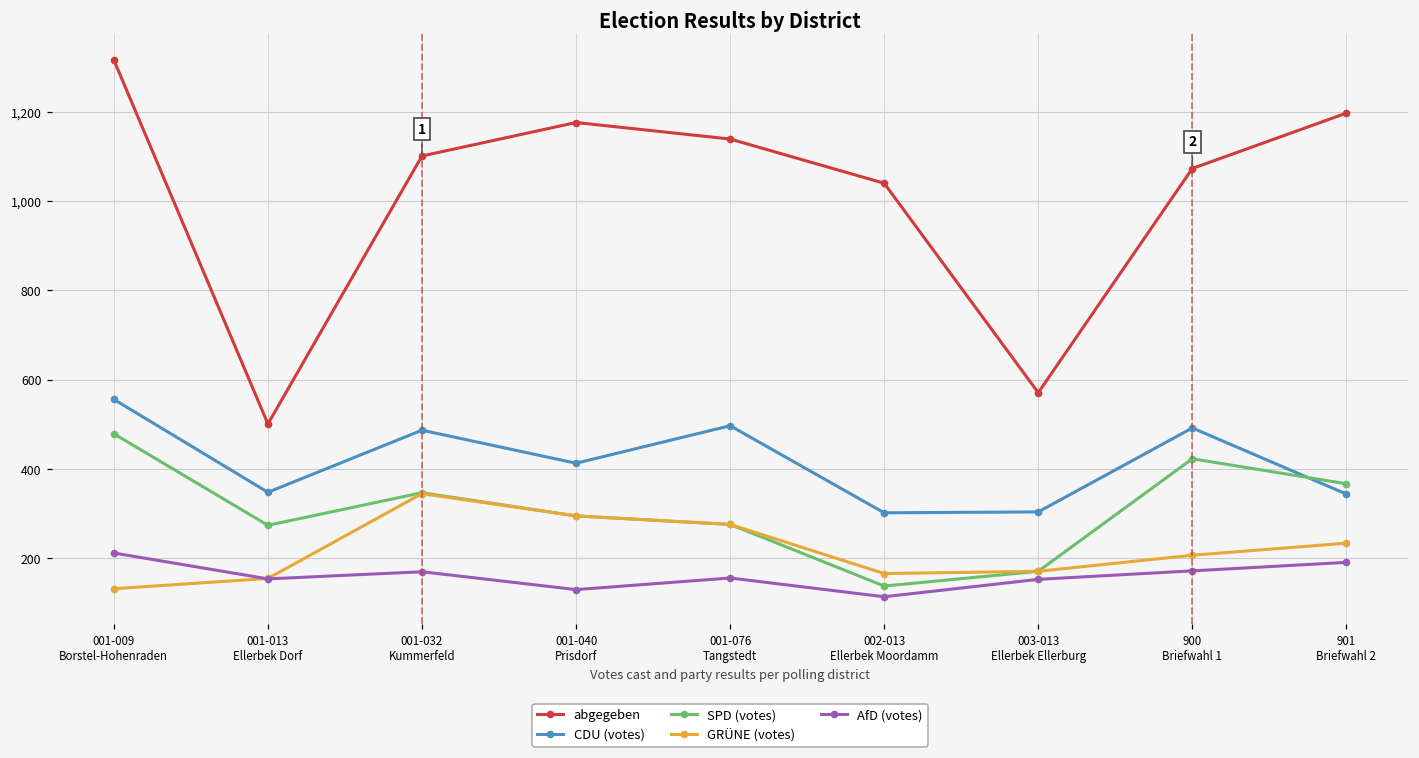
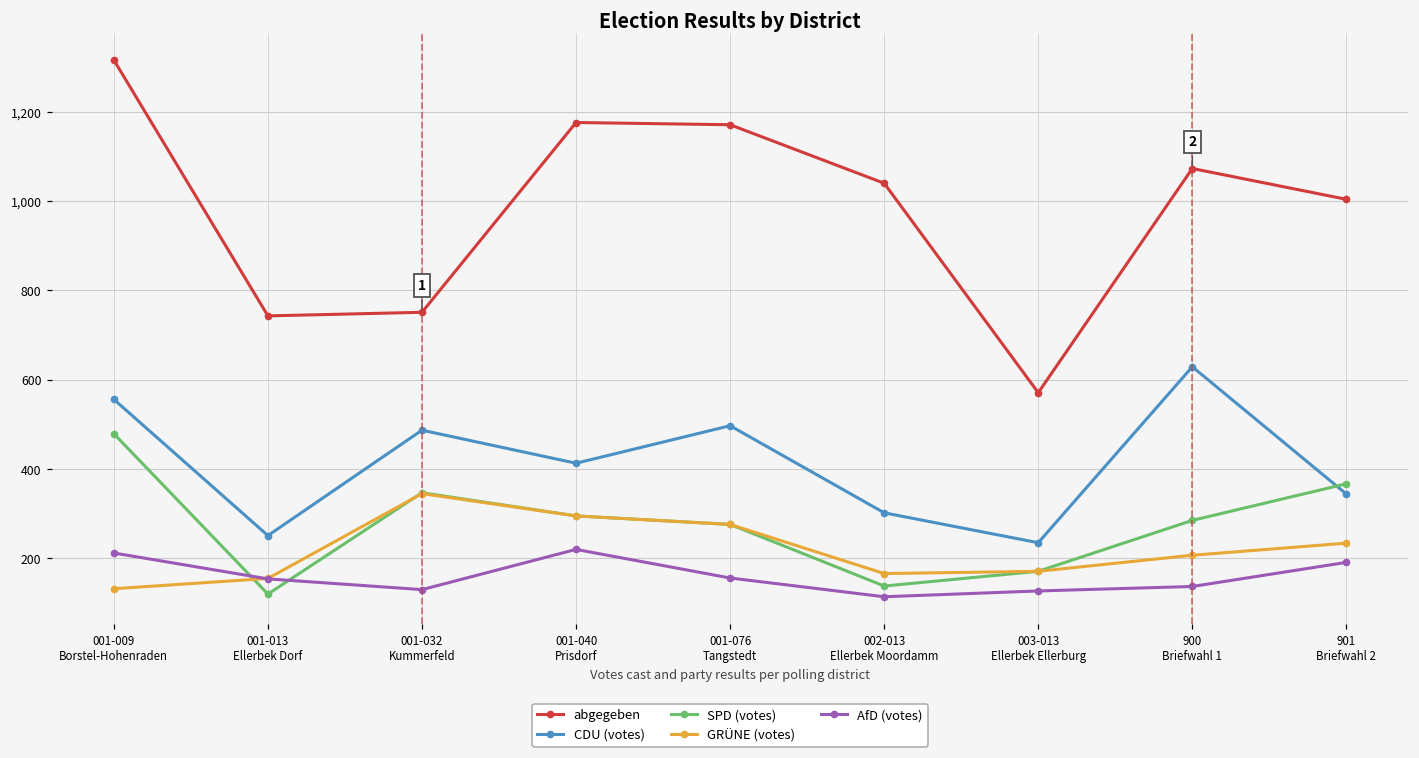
  {
    "abgegeben": {
      "001-009 Borstel-Hohenraden": "1,320",
-     "001-013 Ellerbek Dorf": "500",
-     "001-032 Kummerfeld": "1,100",
+     "001-013 Ellerbek Dorf": "740",
+     "001-032 Kummerfeld": "750",
      "001-040 Prisdorf": "1,180",
-     "001-076 Tangstedt": "1,140",
+     "001-076 Tangstedt": "1,170",
      "002-013 Ellerbek Moordamm": "1,040",
      "003-013 Ellerbek Ellerburg": "570",
-     "901 Briefwahl 2": "1,200"
+     "901 Briefwahl 2": "1,000"
    },
    "CDU (votes)": {
      "001-009 Borstel-Hohenraden": "560",
-     "001-013 Ellerbek Dorf": "350",
+     "001-013 Ellerbek Dorf": "250",
      "001-032 Kummerfeld": "490",
      "001-040 Prisdorf": "410",
      "001-076 Tangstedt": "500",
      "002-013 Ellerbek Moordamm": "300",
-     "003-013 Ellerbek Ellerburg": "300",
-     "900 Briefwahl 1": "490",
+     "003-013 Ellerbek Ellerburg": "240",
+     "900 Briefwahl 1": "630",
      "901 Briefwahl 2": "340"
    },
    "SPD (votes)": {
      "001-009 Borstel-Hohenraden": "480",
-     "001-013 Ellerbek Dorf": "270",
+     "001-013 Ellerbek Dorf": "120",
      "002-013 Ellerbek Moordamm": "140",
-     "900 Briefwahl 1": "420",
+     "900 Briefwahl 1": "290",
      "901 Briefwahl 2": "370"
    },
    "GRÜNE (votes)": {
      "001-009 Borstel-Hohenraden": "130",
      "002-013 Ellerbek Moordamm": "170",
      "900 Briefwahl 1": "210",
      "901 Briefwahl 2": "230"
    },
    "AfD (votes)": {
      "001-009 Borstel-Hohenraden": "210",
-     "001-032 Kummerfeld": "170",
-     "001-040 Prisdorf": "130",
+     "001-032 Kummerfeld": "130",
+     "001-040 Prisdorf": "220",
      "001-076 Tangstedt": "160",
      "002-013 Ellerbek Moordamm": "110",
-     "003-013 Ellerbek Ellerburg": "150",
-     "900 Briefwahl 1": "170",
+     "003-013 Ellerbek Ellerburg": "130",
+     "900 Briefwahl 1": "140",
      "901 Briefwahl 2": "190"
    }
  }
